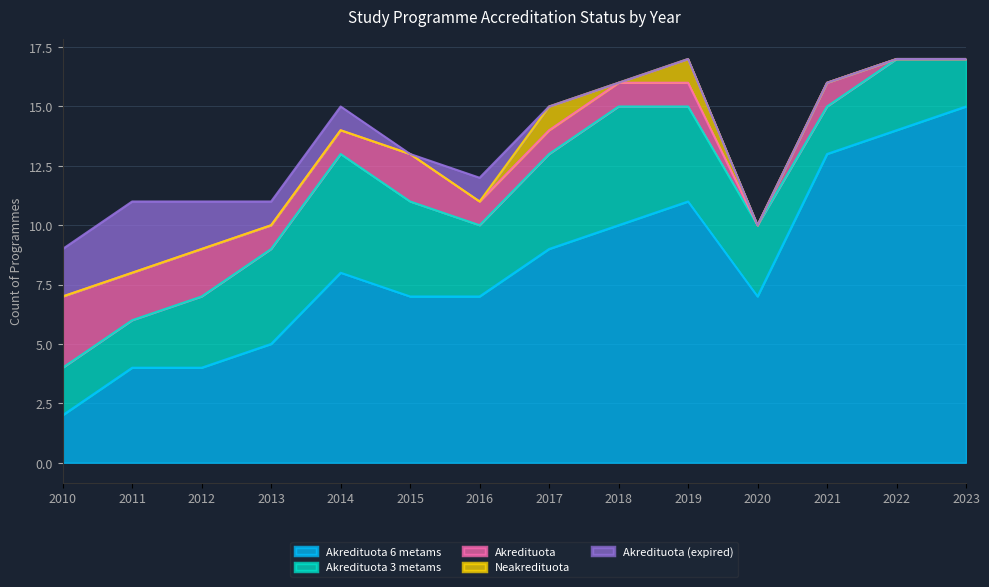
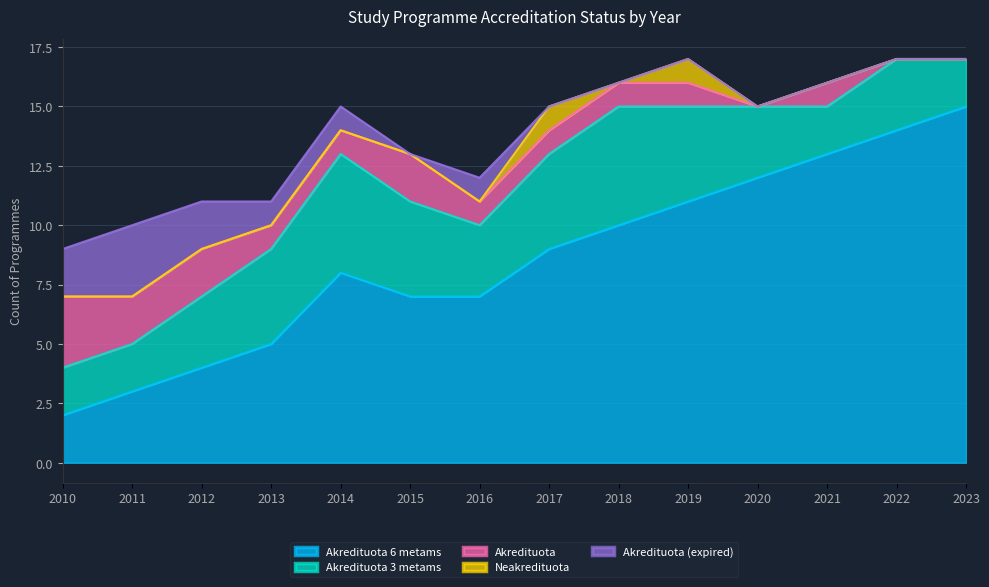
  {
    "Akredituota 6 metams": {
      "2010": 2,
-     "2011": 4,
+     "2011": 3,
      "2012": 4,
      "2013": 5,
      "2014": 8,
      "2015": 7,
      "2016": 7,
      "2017": 9,
      "2018": 10,
      "2019": 11,
-     "2020": 7,
+     "2020": 12,
      "2021": 13,
      "2022": 14,
      "2023": 15
    },
    "Akredituota 3 metams": {
      "2010": 2,
      "2011": 2,
      "2012": 3,
      "2013": 4,
      "2014": 5,
      "2015": 4,
      "2016": 3,
      "2017": 4,
      "2018": 5,
      "2019": 4,
      "2021": 2
    },
    "Akredituota": {
      "2017": 1,
      "2019": 1
    },
    "Akredituota (expired)": {
      "2010": 2,
      "2011": 3,
      "2012": 2,
      "2013": 1,
      "2014": 1,
      "2016": 1
    }
  }
